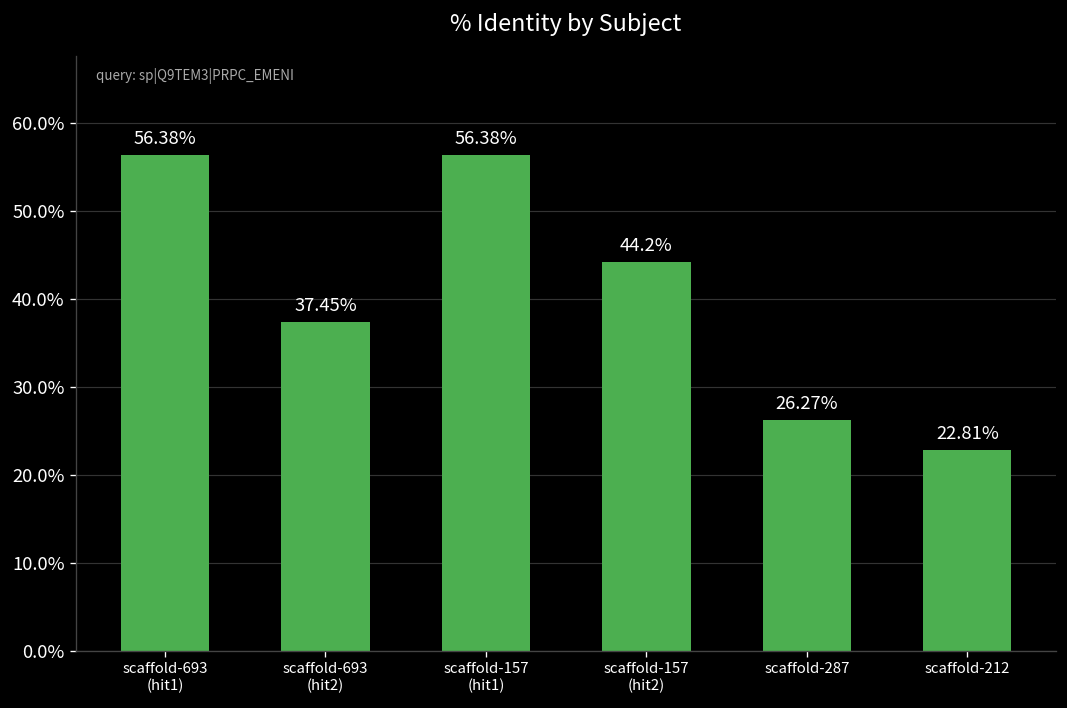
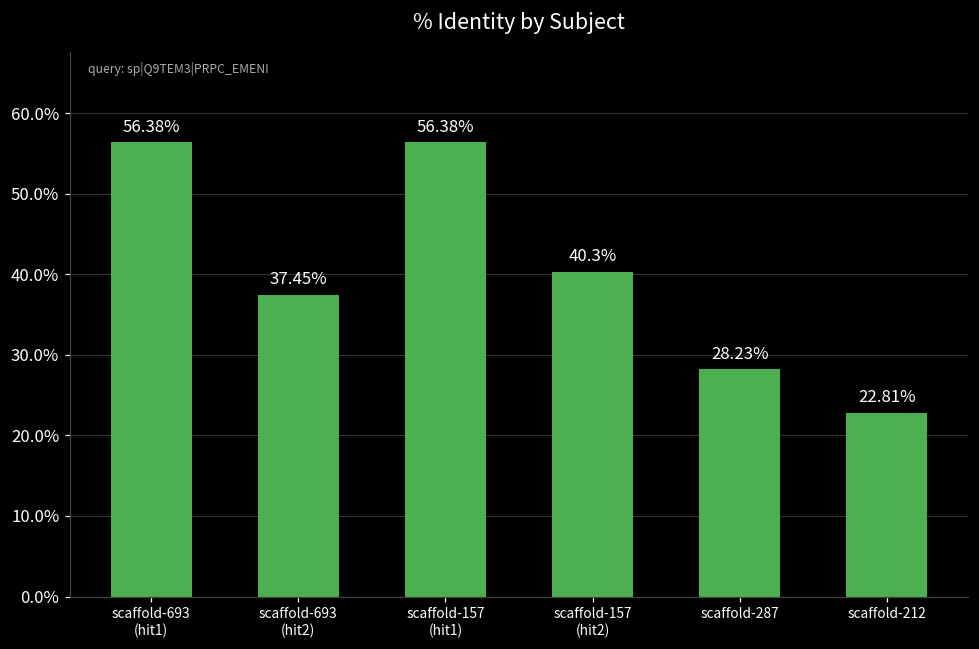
  {
    "scaffold-693 (hit1)": "56.38%",
    "scaffold-693 (hit2)": "37.45%",
    "scaffold-157 (hit1)": "56.38%",
-   "scaffold-157 (hit2)": "44.2%",
-   "scaffold-287": "26.27%",
+   "scaffold-157 (hit2)": "40.3%",
+   "scaffold-287": "28.23%",
    "scaffold-212": "22.81%"
  }
